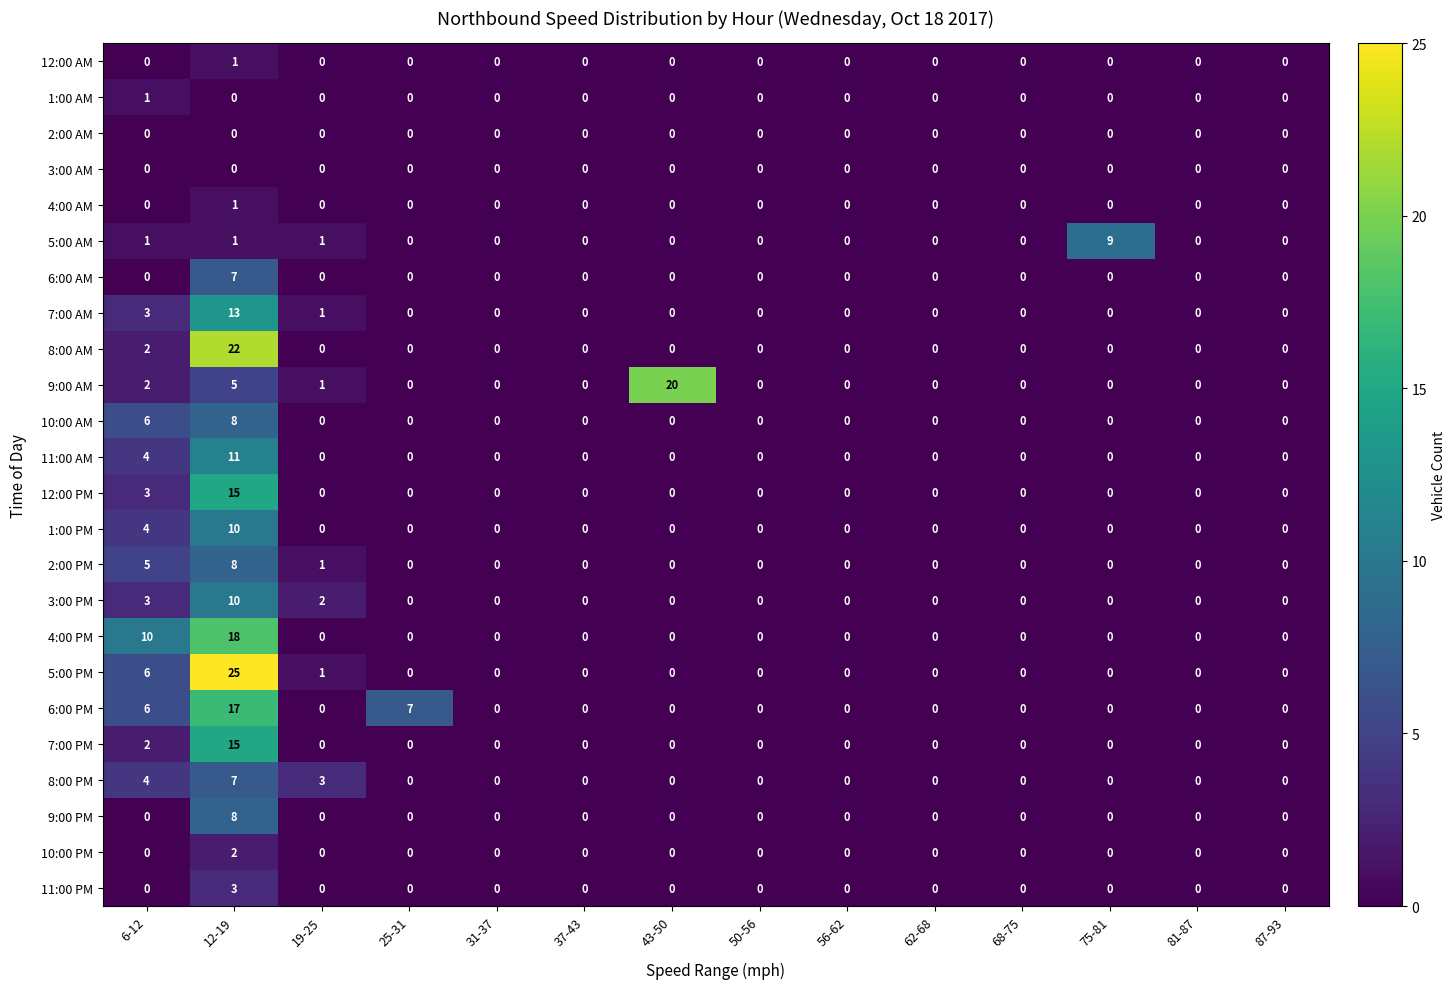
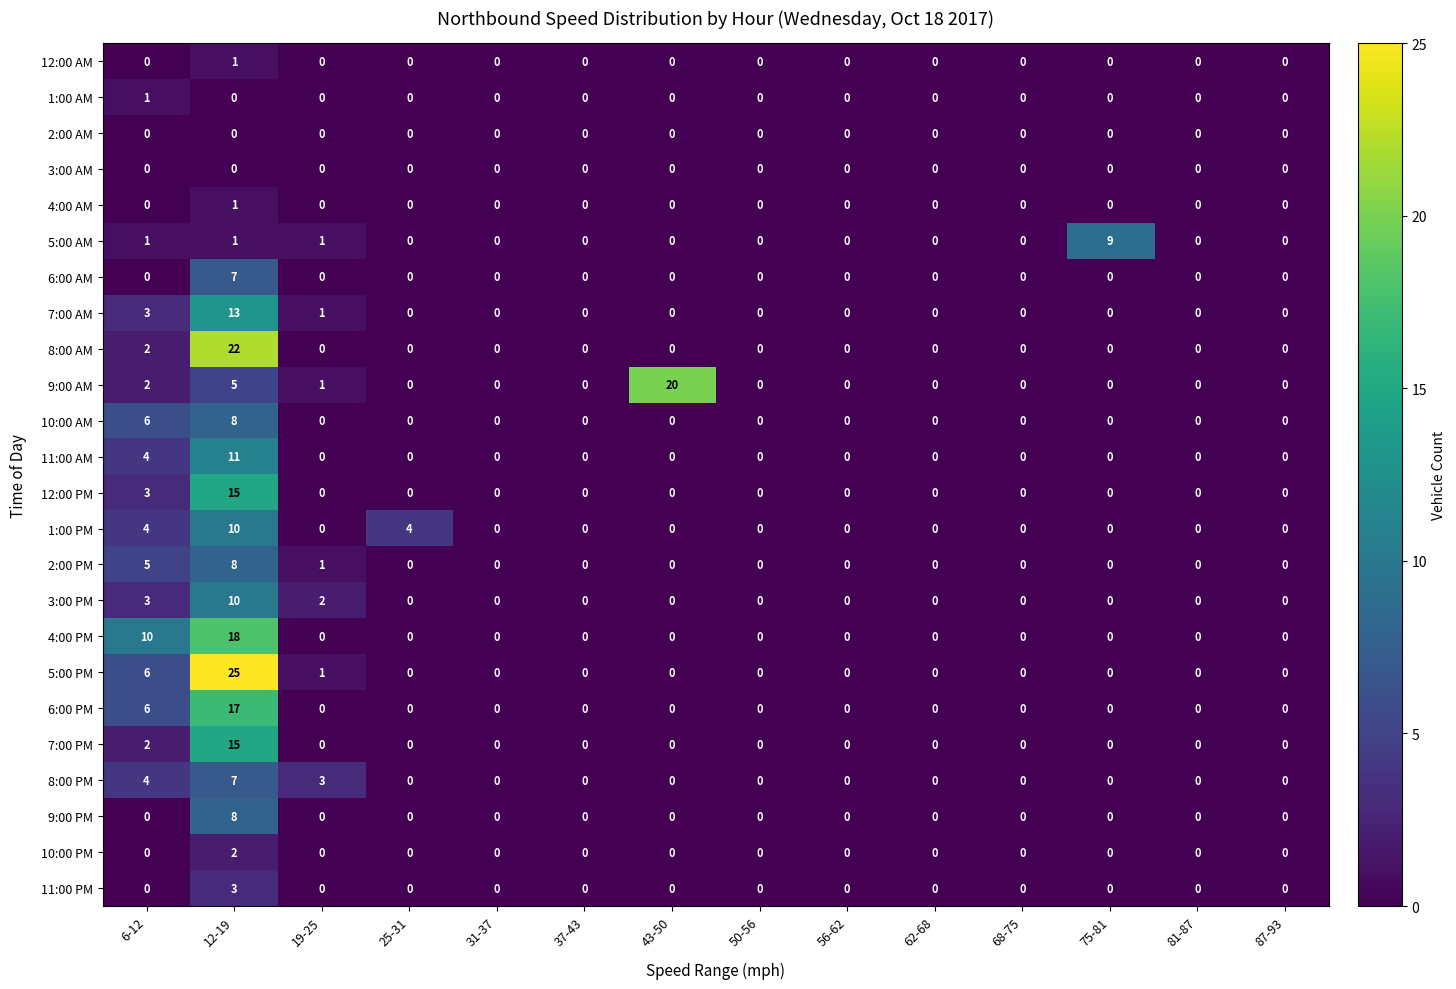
  {
    "1:00 PM": {
      "6-12": 4,
      "12-19": 10,
      "19-25": 0,
-     "25-31": 0,
+     "25-31": 4,
      "31-37": 0,
      "37-43": 0,
      "43-50": 0,
      "50-56": 0,
      "56-62": 0,
      "62-68": 0,
      "68-75": 0,
      "75-81": 0,
      "81-87": 0,
      "87-93": 0
    },
    "6:00 PM": {
      "6-12": 6,
      "12-19": 17,
      "19-25": 0,
-     "25-31": 7,
+     "25-31": 0,
      "31-37": 0,
      "37-43": 0,
      "43-50": 0,
      "50-56": 0,
      "56-62": 0,
      "62-68": 0,
      "68-75": 0,
      "75-81": 0,
      "81-87": 0,
      "87-93": 0
    }
  }
